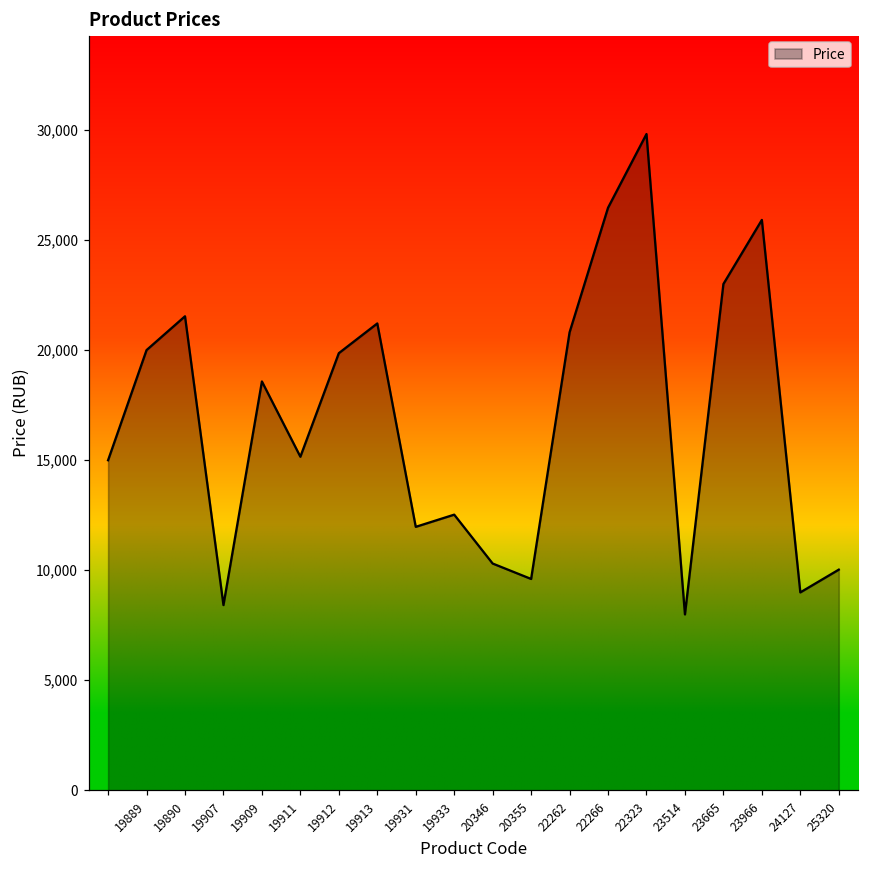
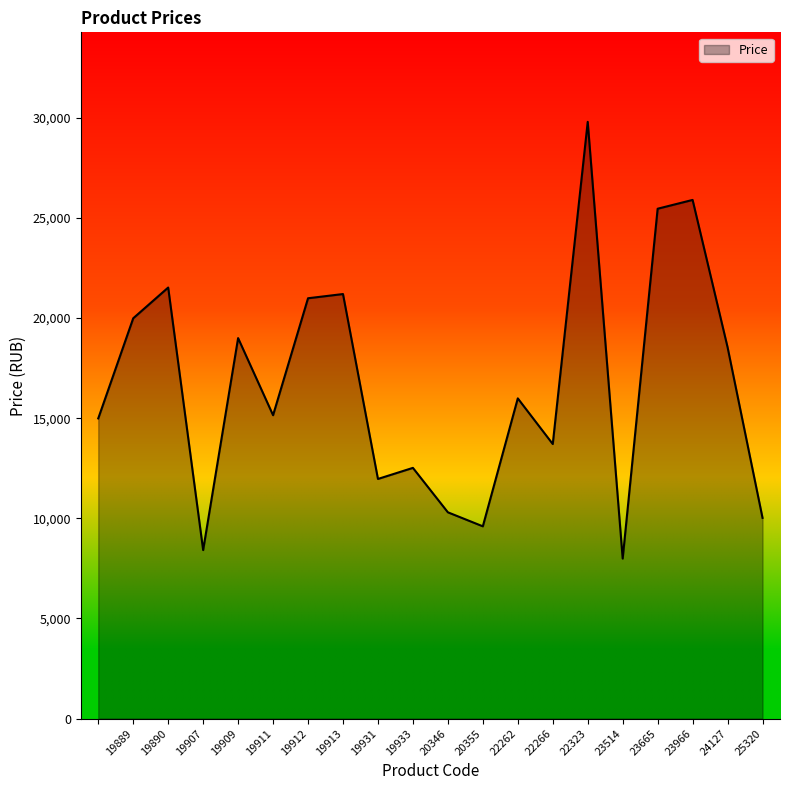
  {
    "19889": "20,000",
    "19890": "21,500",
    "19907": "8,400",
-   "19909": "18,600",
+   "19909": "19,000",
    "19911": "15,100",
-   "19912": "19,900",
+   "19912": "21,000",
    "19913": "21,200",
    "19931": "12,000",
    "19933": "12,500",
    "20346": "10,300",
    "20355": "9,600",
-   "22262": "20,800",
-   "22266": "26,500",
+   "22262": "16,000",
+   "22266": "13,700",
    "22323": "29,800",
    "23514": "8,000",
-   "23665": "23,000",
+   "23665": "25,500",
    "23966": "25,900",
-   "24127": "9,000",
+   "24127": "18,500",
    "25320": "10,000"
  }
